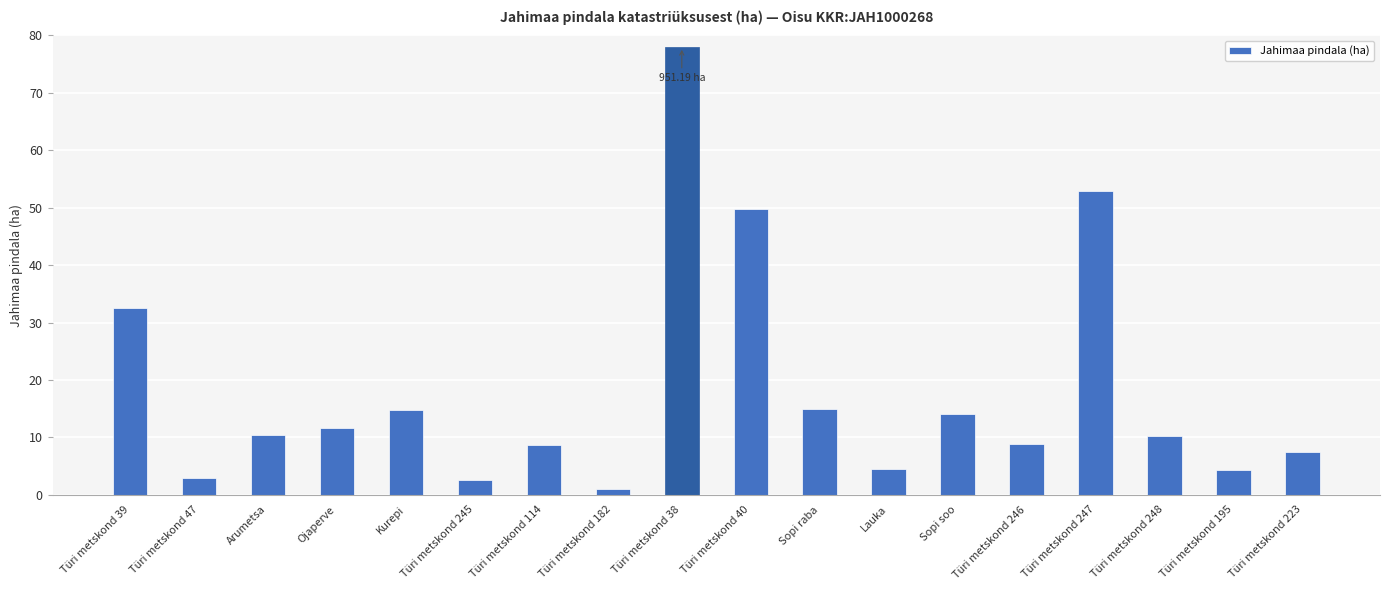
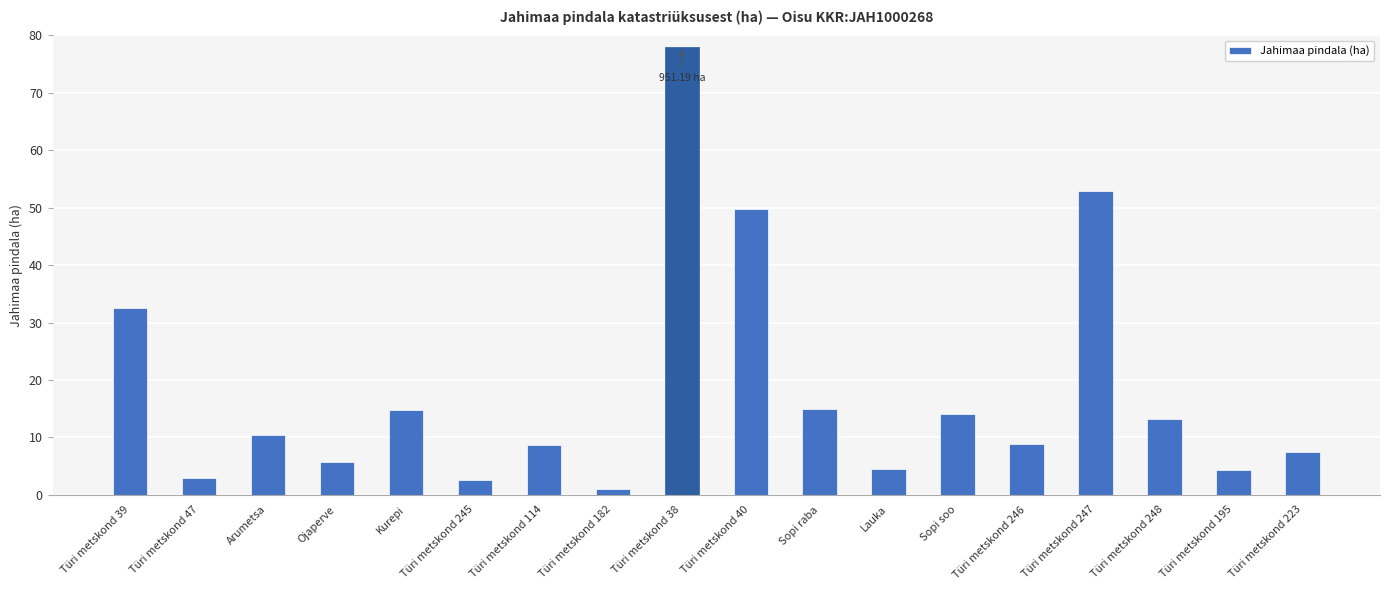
  {
    "Türi metskond 39": 33,
    "Türi metskond 47": 3,
    "Arumetsa": 10,
-   "Ojaperve": 12,
+   "Ojaperve": 6,
    "Kurepi": 15,
    "Türi metskond 245": 3,
    "Türi metskond 114": 9,
    "Türi metskond 182": 1,
    "Türi metskond 40": 50,
    "Sopi raba": 15,
    "Lauka": 5,
    "Sopi soo": 14,
    "Türi metskond 246": 9,
    "Türi metskond 247": 53,
-   "Türi metskond 248": 10,
+   "Türi metskond 248": 13,
    "Türi metskond 195": 4,
    "Türi metskond 223": 8
  }
